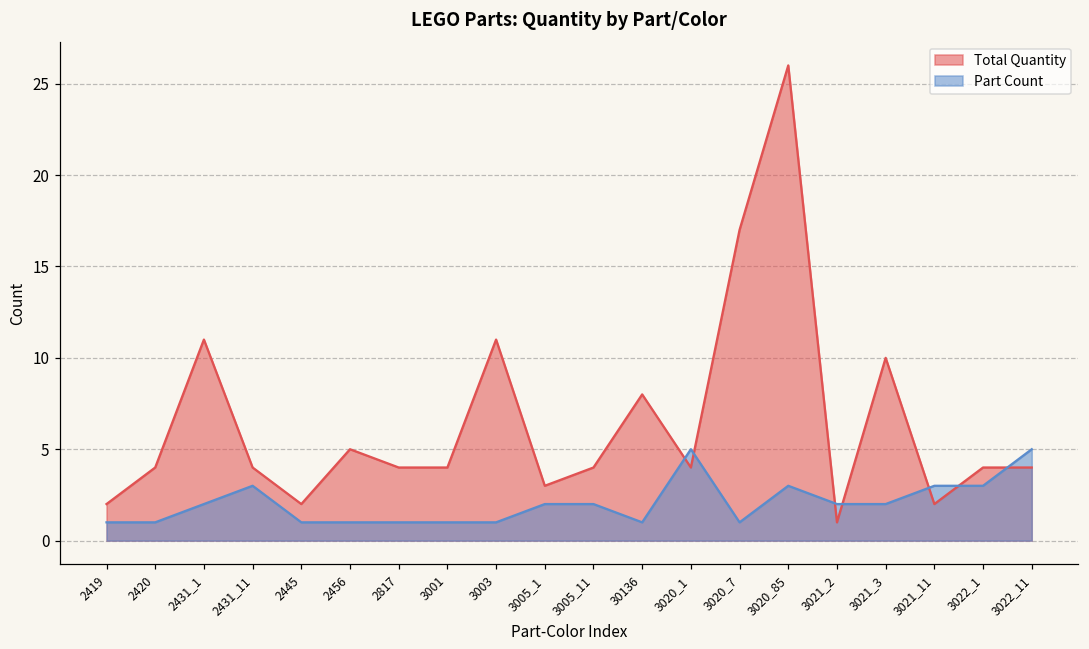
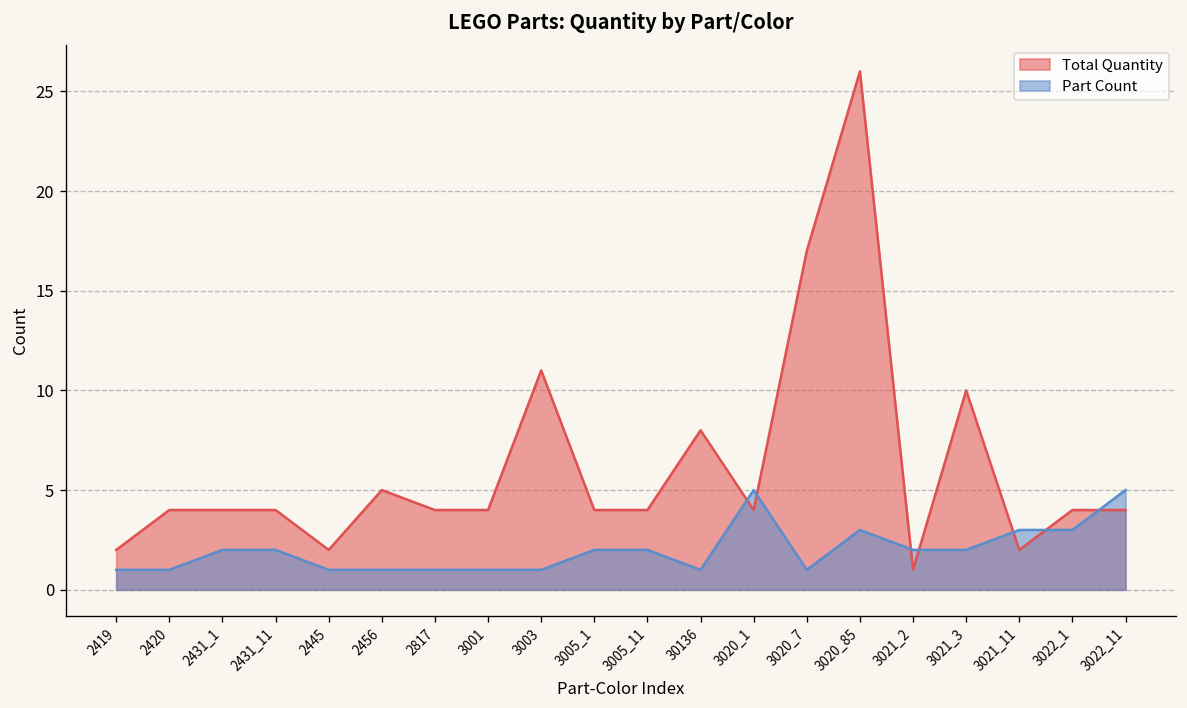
  {
    "Total Quantity": {
      "2419": 2,
      "2420": 4,
-     "2431_1": 11,
+     "2431_1": 4,
      "2431_11": 4,
      "2445": 2,
      "2456": 5,
      "2817": 4,
      "3001": 4,
      "3003": 11,
-     "3005_1": 3,
+     "3005_1": 4,
      "3005_11": 4,
      "30136": 8,
      "3020_1": 4,
      "3020_7": 17,
      "3020_85": 26,
      "3021_2": 1,
      "3021_3": 10,
      "3021_11": 2,
      "3022_1": 4,
      "3022_11": 4
    },
    "Part Count": {
      "2419": 1,
      "2420": 1,
      "2431_1": 2,
-     "2431_11": 3,
+     "2431_11": 2,
      "2445": 1,
      "2456": 1,
      "2817": 1,
      "3001": 1,
      "3003": 1,
      "3005_1": 2,
      "3005_11": 2,
      "30136": 1,
      "3020_1": 5,
      "3020_7": 1,
      "3020_85": 3,
      "3021_2": 2,
      "3021_3": 2,
      "3021_11": 3,
      "3022_1": 3,
      "3022_11": 5
    }
  }
